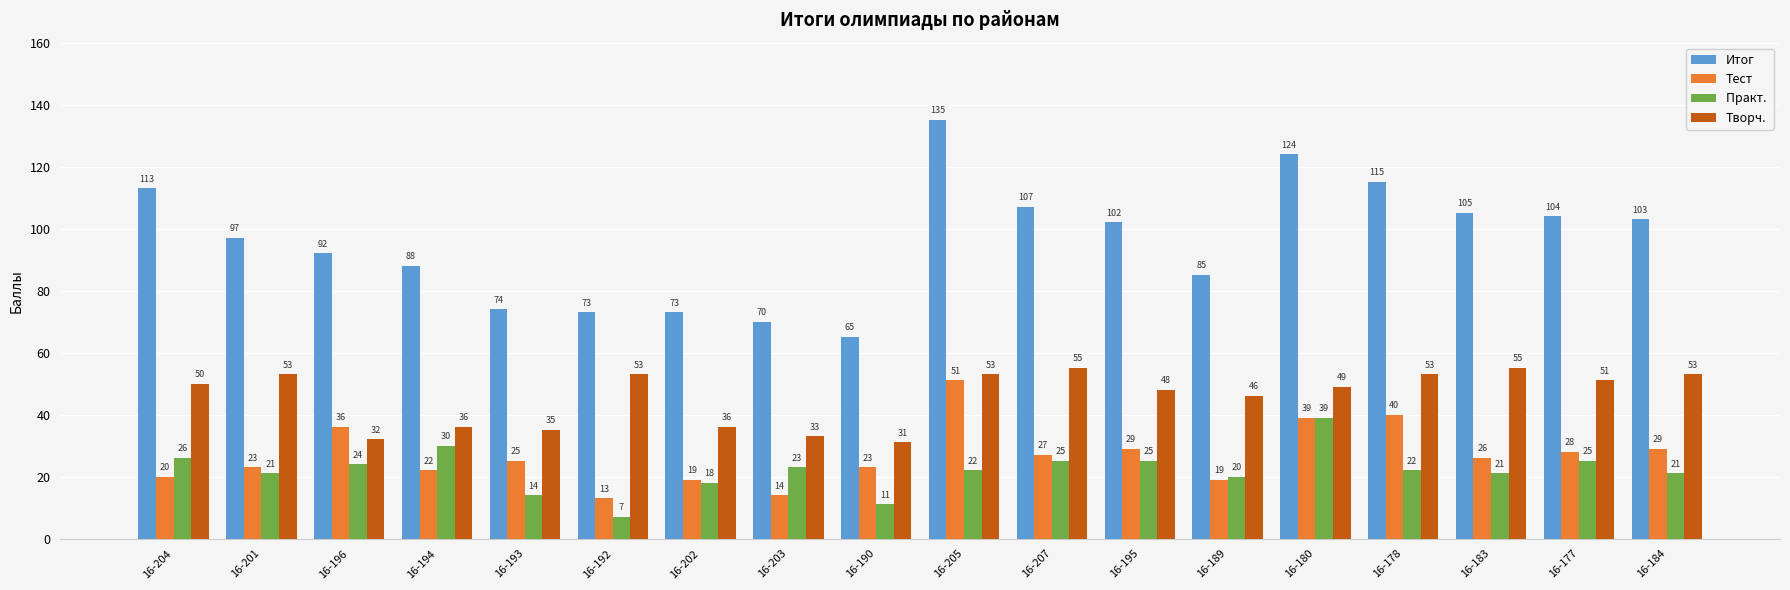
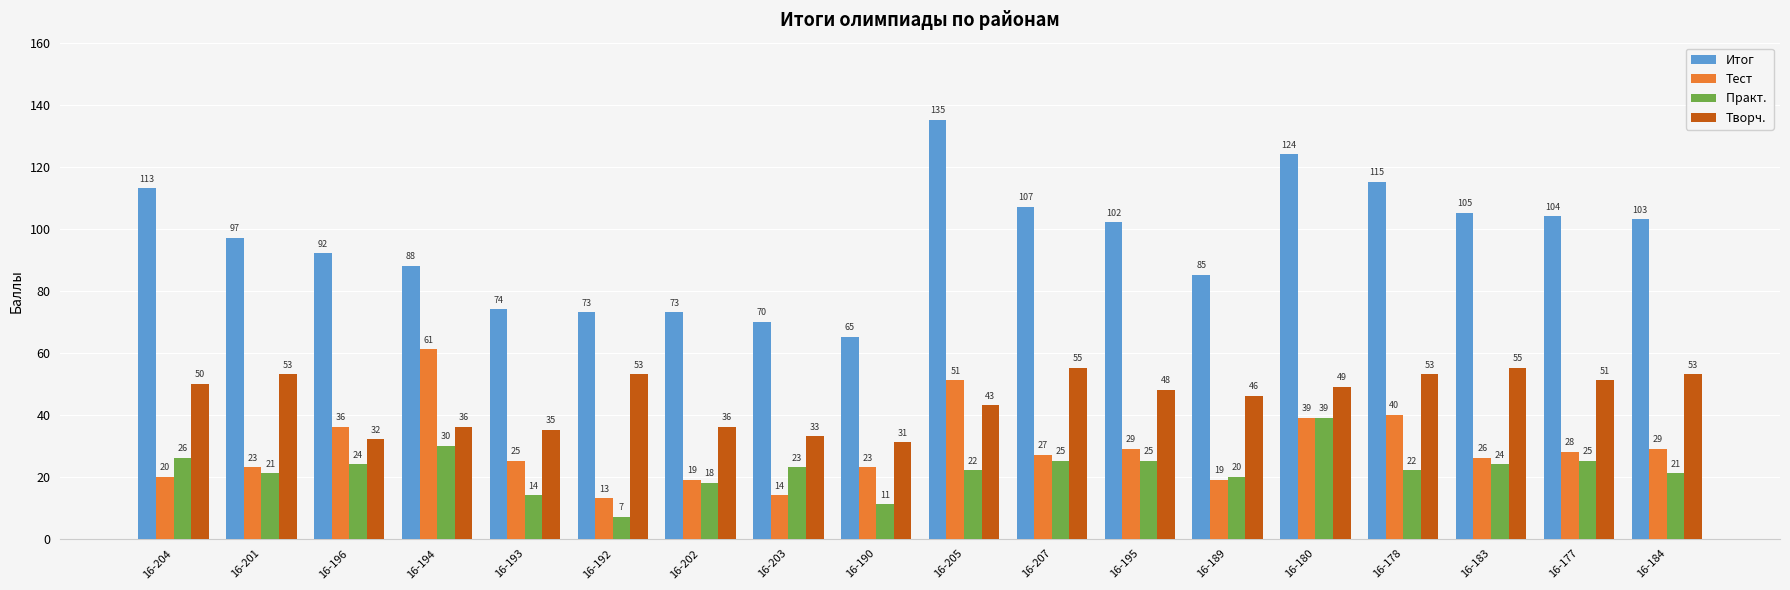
  {
    "Итог": {
      "16-204": 113,
      "16-201": 97,
      "16-196": 92,
      "16-194": 88,
      "16-193": 74,
      "16-192": 73,
      "16-202": 73,
      "16-203": 70,
      "16-190": 65,
      "16-205": 135,
      "16-207": 107,
      "16-195": 102,
      "16-189": 85,
      "16-180": 124,
      "16-178": 115,
      "16-183": 105,
      "16-177": 104,
      "16-184": 103
    },
    "Тест": {
      "16-204": 20,
      "16-201": 23,
      "16-196": 36,
-     "16-194": 22,
+     "16-194": 61,
      "16-193": 25,
      "16-192": 13,
      "16-202": 19,
      "16-203": 14,
      "16-190": 23,
      "16-205": 51,
      "16-207": 27,
      "16-195": 29,
      "16-189": 19,
      "16-180": 39,
      "16-178": 40,
      "16-183": 26,
      "16-177": 28,
      "16-184": 29
    },
    "Практ.": {
      "16-204": 26,
      "16-201": 21,
      "16-196": 24,
      "16-194": 30,
      "16-193": 14,
      "16-192": 7,
      "16-202": 18,
      "16-203": 23,
      "16-190": 11,
      "16-205": 22,
      "16-207": 25,
      "16-195": 25,
      "16-189": 20,
      "16-180": 39,
      "16-178": 22,
-     "16-183": 21,
+     "16-183": 24,
      "16-177": 25,
      "16-184": 21
    },
    "Творч.": {
      "16-204": 50,
      "16-201": 53,
      "16-196": 32,
      "16-194": 36,
      "16-193": 35,
      "16-192": 53,
      "16-202": 36,
      "16-203": 33,
      "16-190": 31,
-     "16-205": 53,
+     "16-205": 43,
      "16-207": 55,
      "16-195": 48,
      "16-189": 46,
      "16-180": 49,
      "16-178": 53,
      "16-183": 55,
      "16-177": 51,
      "16-184": 53
    }
  }
